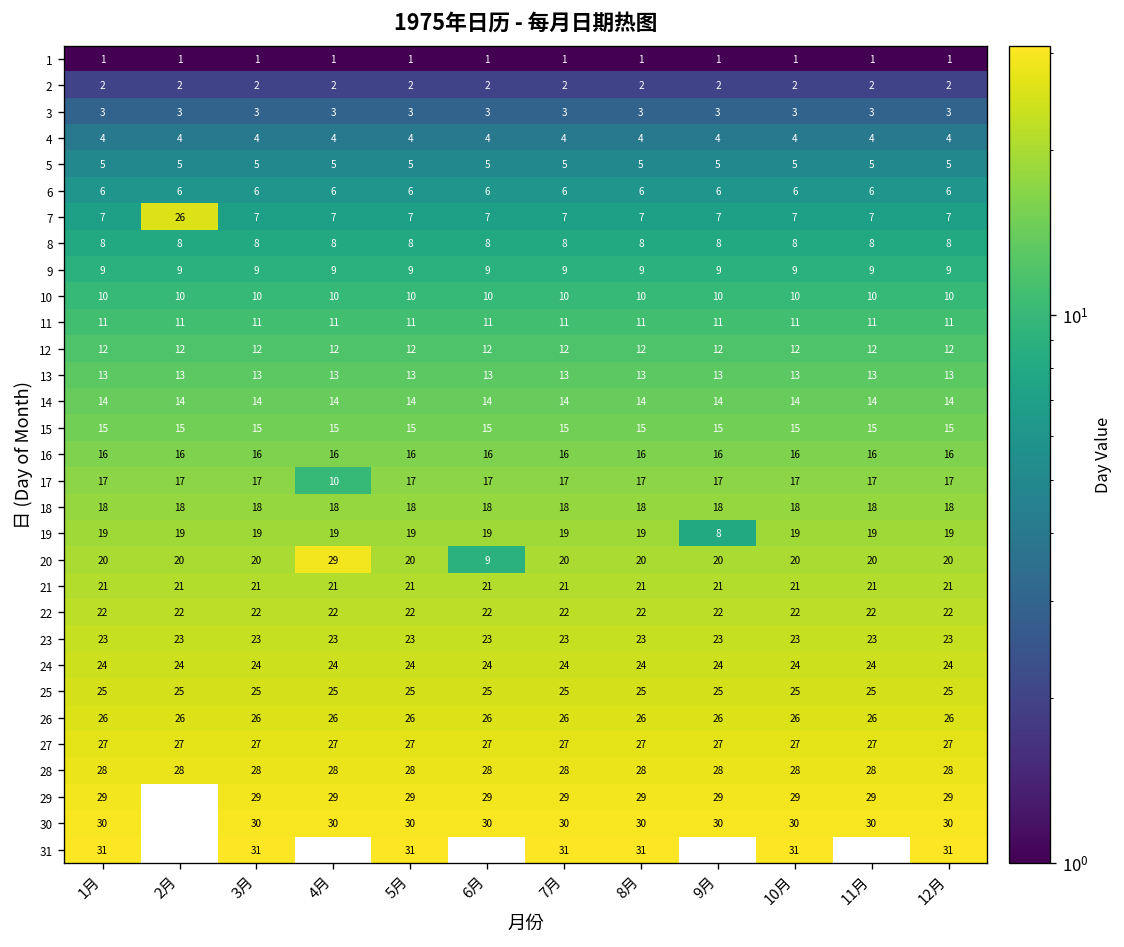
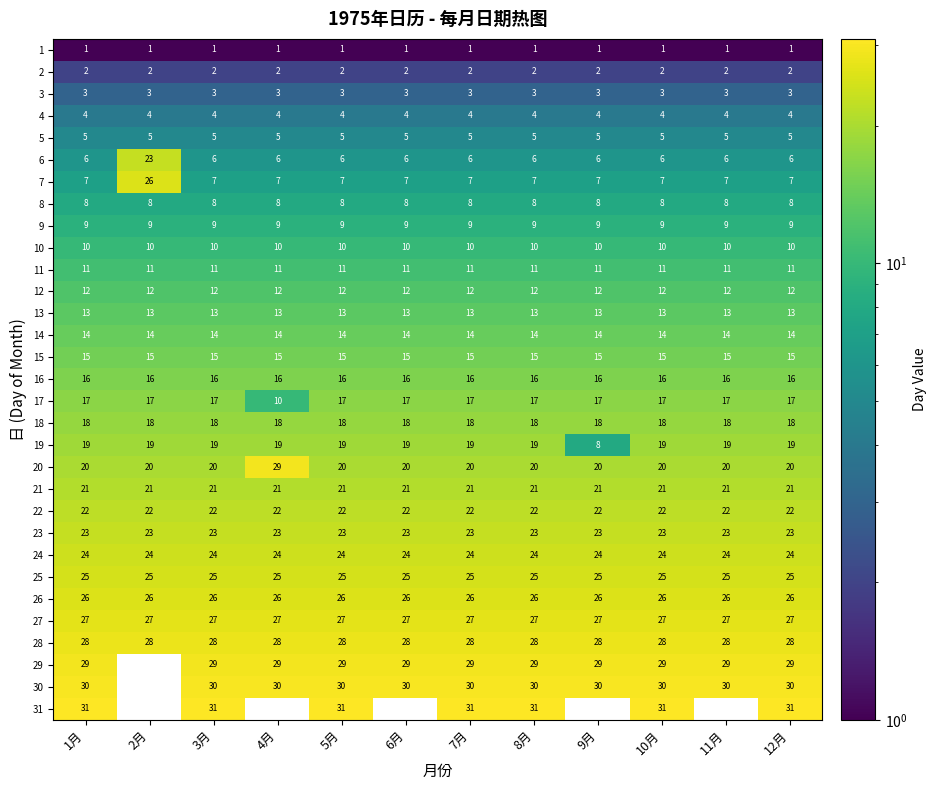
  {
    "6": {
      "1月": 6,
-     "2月": 6,
+     "2月": 23,
      "3月": 6,
      "4月": 6,
      "5月": 6,
      "6月": 6,
      "7月": 6,
      "8月": 6,
      "9月": 6,
      "10月": 6,
      "11月": 6,
      "12月": 6
    },
    "20": {
      "1月": 20,
      "2月": 20,
      "3月": 20,
      "4月": 29,
      "5月": 20,
-     "6月": 9,
+     "6月": 20,
      "7月": 20,
      "8月": 20,
      "9月": 20,
      "10月": 20,
      "11月": 20,
      "12月": 20
    }
  }
